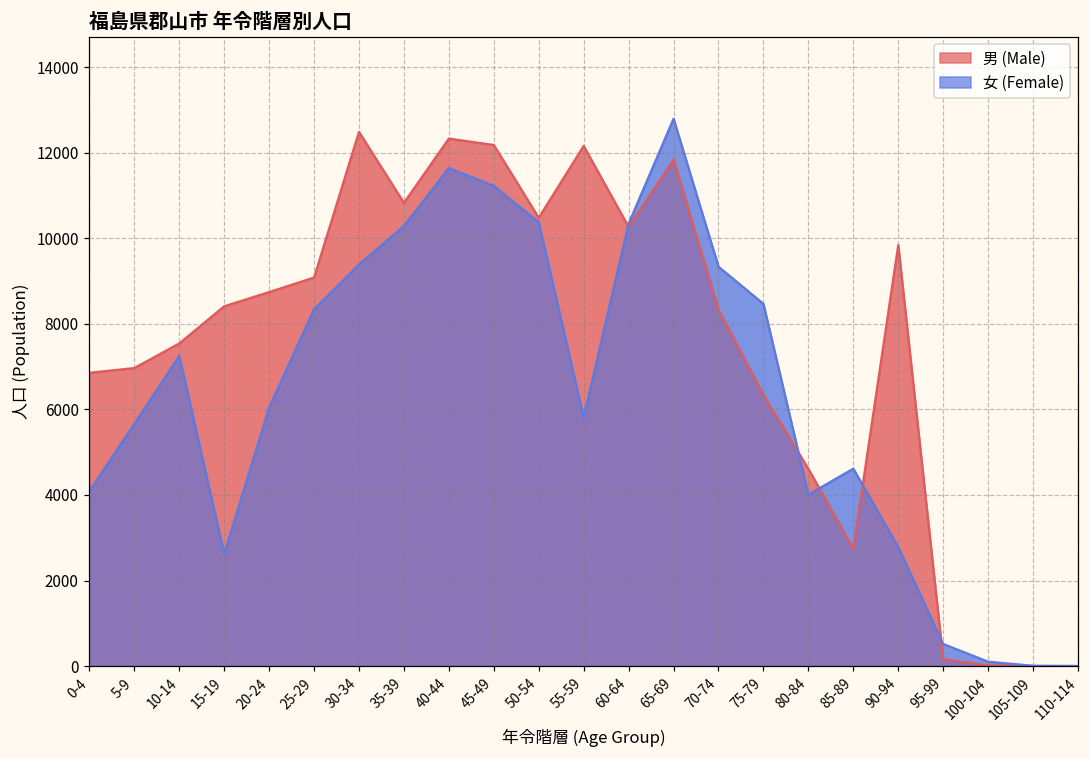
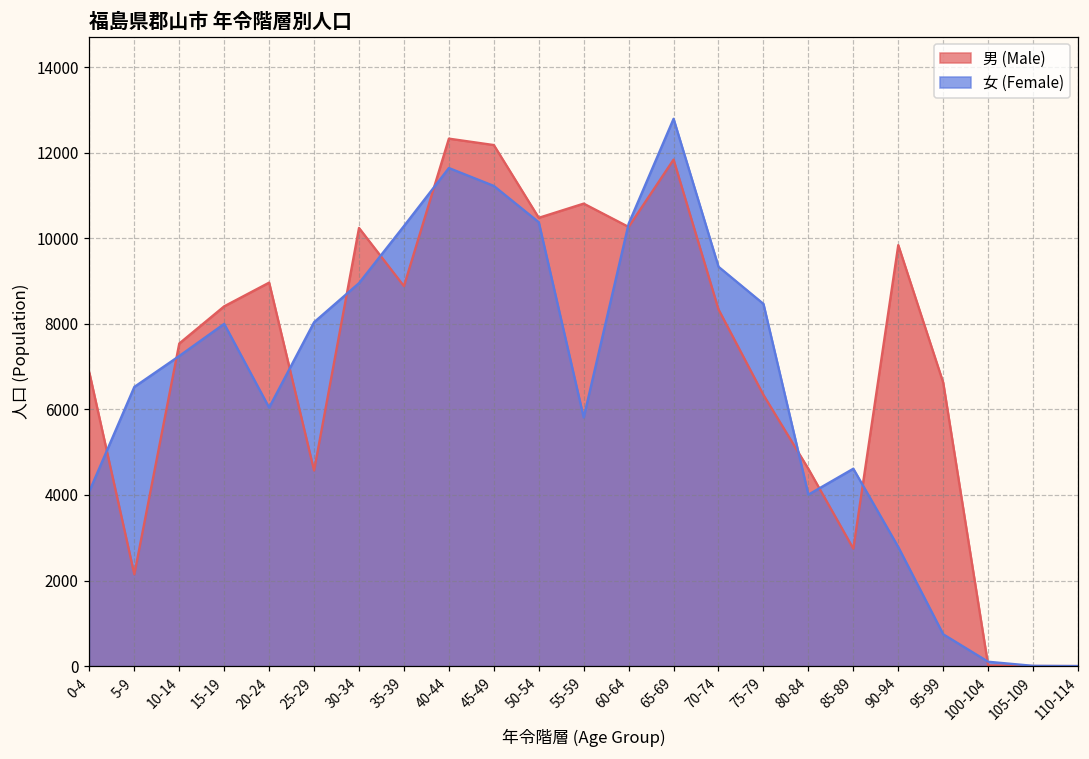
  {
    "男 (Male)": {
      "0-4": 6900,
-     "5-9": 7000,
+     "5-9": 2100,
      "10-14": 7500,
      "15-19": 8400,
-     "20-24": 8700,
-     "25-29": 9100,
-     "30-34": 12500,
-     "35-39": 10800,
+     "20-24": 9000,
+     "25-29": 4600,
+     "30-34": 10200,
+     "35-39": 8900,
      "40-44": 12300,
      "45-49": 12200,
      "50-54": 10500,
-     "55-59": 12200,
+     "55-59": 10800,
      "60-64": 10300,
      "65-69": 11800,
      "70-74": 8300,
      "75-79": 6300,
      "80-84": 4600,
      "85-89": 2700,
      "90-94": 9800,
-     "95-99": 200,
+     "95-99": 6600,
      "100-104": 0
    },
    "女 (Female)": {
      "0-4": 4100,
-     "5-9": 5700,
+     "5-9": 6500,
      "10-14": 7200,
-     "15-19": 2600,
+     "15-19": 8000,
      "20-24": 6000,
-     "25-29": 8300,
-     "30-34": 9400,
+     "25-29": 8000,
+     "30-34": 9000,
      "35-39": 10300,
      "40-44": 11600,
      "45-49": 11200,
      "50-54": 10400,
      "55-59": 5800,
      "60-64": 10300,
      "65-69": 12800,
      "70-74": 9300,
      "75-79": 8500,
      "80-84": 4000,
      "85-89": 4600,
      "90-94": 2800,
-     "95-99": 500,
+     "95-99": 700,
      "100-104": 100
    }
  }
